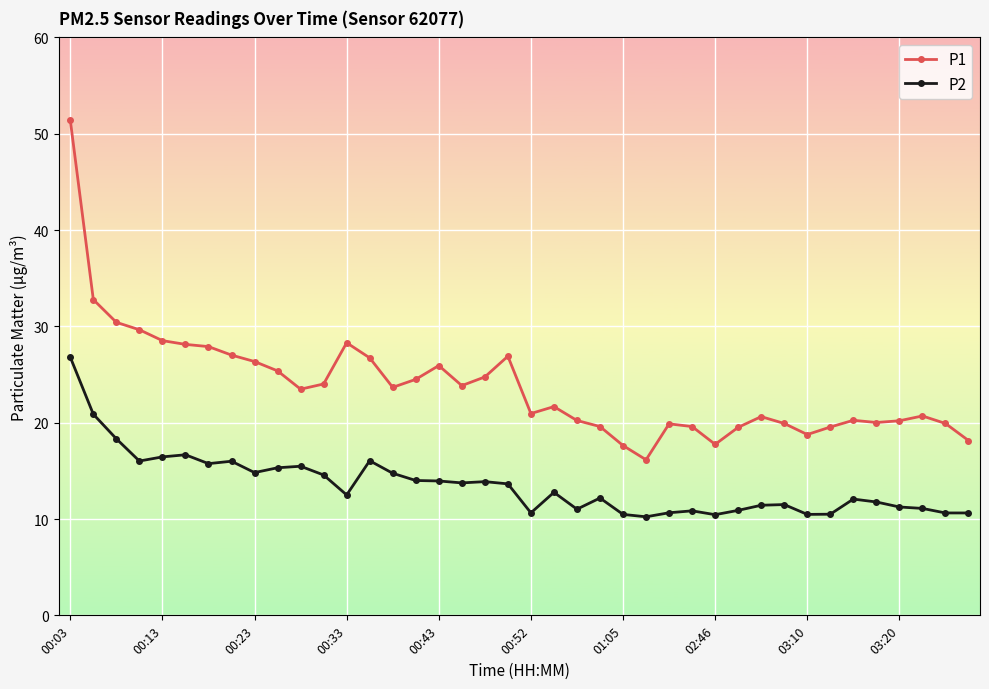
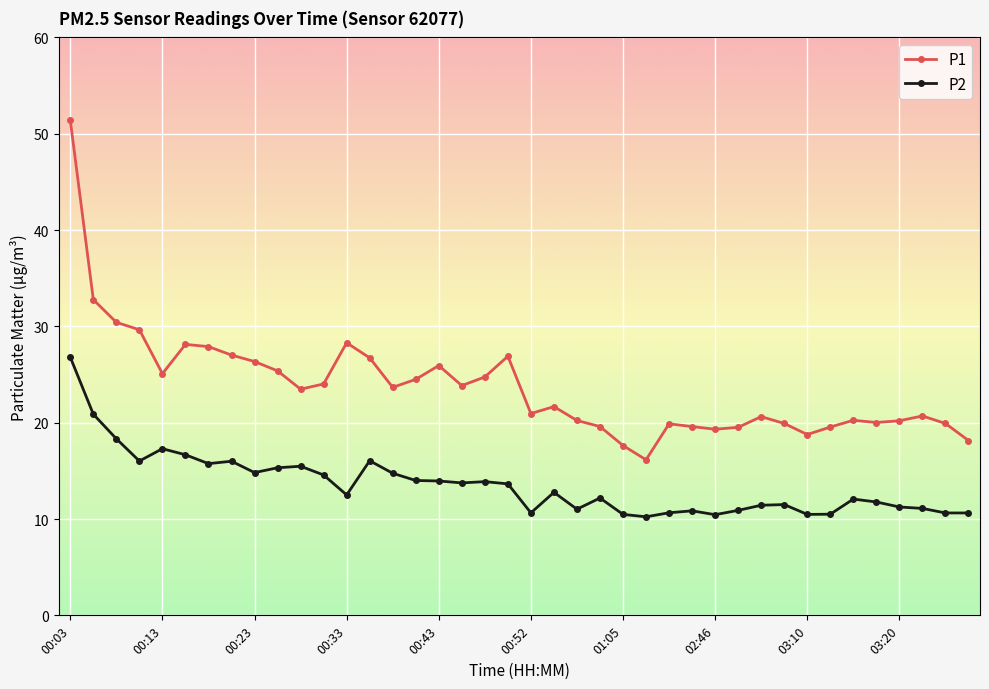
  {
    "P1": {
      "00:03": 51,
-     "00:13": 29,
+     "00:13": 25,
      "00:23": 26,
      "00:33": 28,
      "00:43": 26,
      "00:52": 21,
      "01:05": 18,
-     "02:46": 18,
+     "02:46": 19,
      "03:10": 19,
      "03:20": 20
    },
    "P2": {
      "00:03": 27,
-     "00:13": 16,
+     "00:13": 17,
      "00:23": 15,
      "00:33": 13,
      "00:43": 14,
      "00:52": 11,
      "01:05": 10,
      "02:46": 10,
      "03:10": 10,
      "03:20": 11
    }
  }
